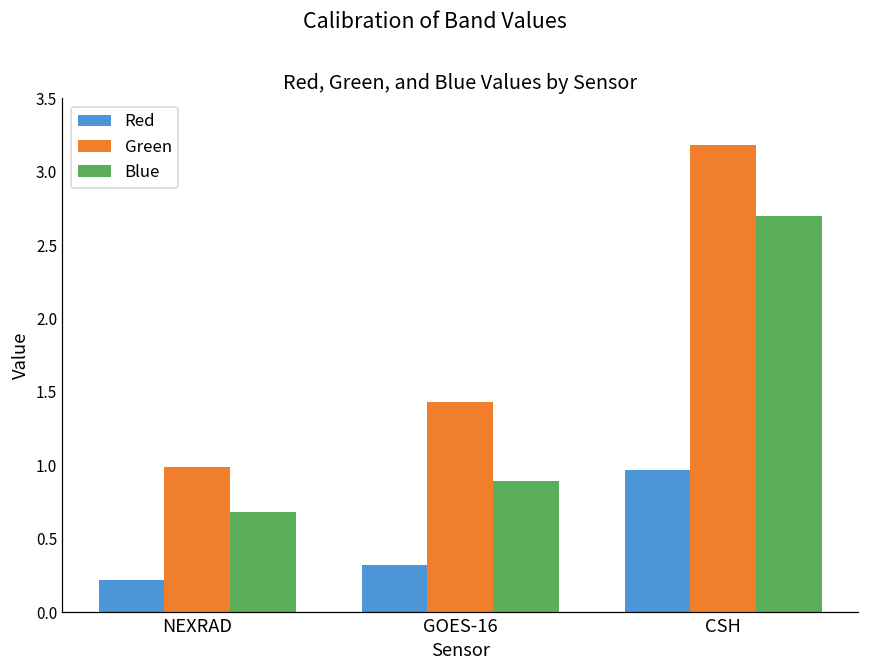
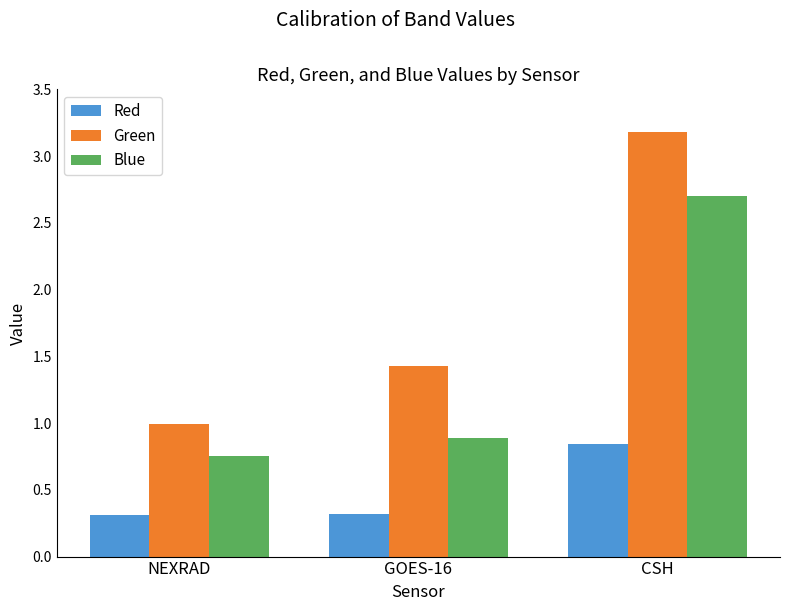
  {
    "Red": {
-     "NEXRAD": 0.22,
+     "NEXRAD": 0.31,
      "GOES-16": 0.32,
-     "CSH": 0.97
+     "CSH": 0.84
    },
    "Green": {
      "NEXRAD": 0.99,
      "GOES-16": 1.43,
      "CSH": 3.18
    },
    "Blue": {
-     "NEXRAD": 0.68,
+     "NEXRAD": 0.75,
      "GOES-16": 0.89,
      "CSH": 2.70
    }
  }
